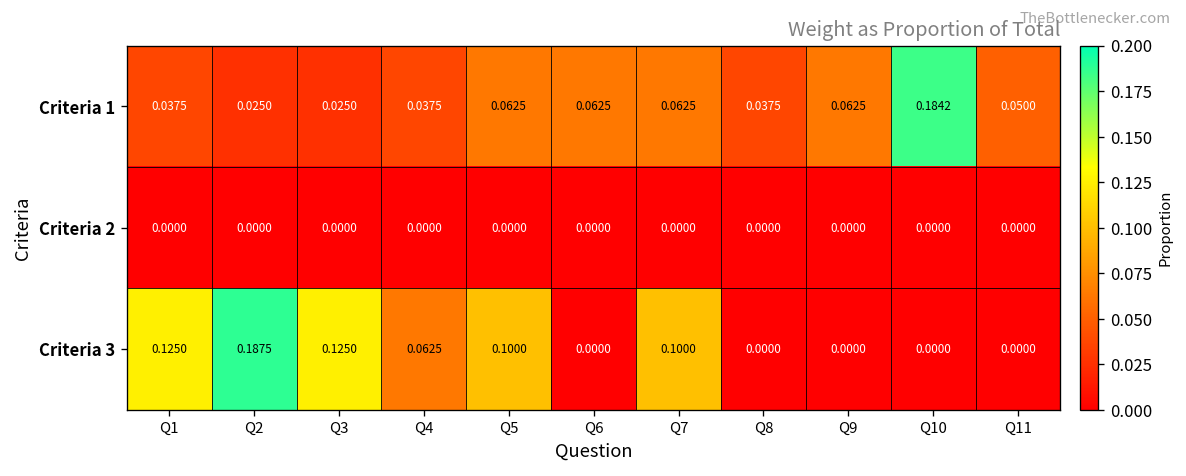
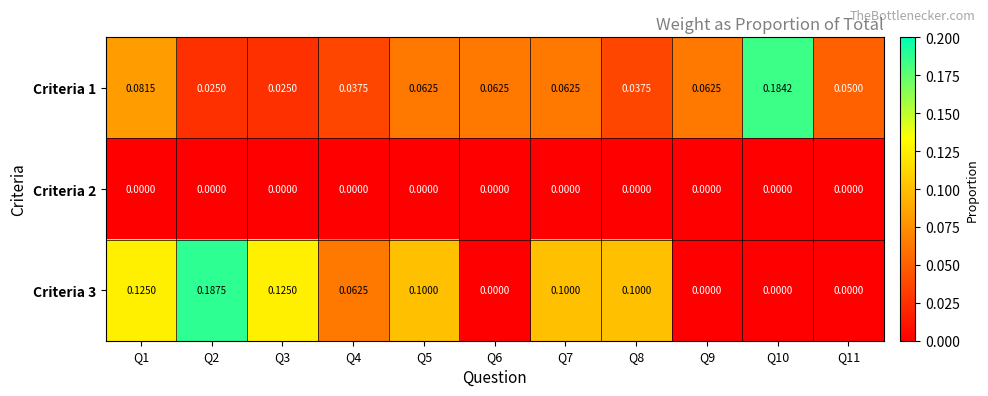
  {
    "Criteria 1": {
-     "Q1": 0.0375,
+     "Q1": 0.0815,
      "Q2": 0.0250,
      "Q3": 0.0250,
      "Q4": 0.0375,
      "Q5": 0.0625,
      "Q6": 0.0625,
      "Q7": 0.0625,
      "Q8": 0.0375,
      "Q9": 0.0625,
      "Q10": 0.1842,
      "Q11": 0.0500
    },
    "Criteria 2": {
      "Q1": 0.0000,
      "Q2": 0.0000,
      "Q3": 0.0000,
      "Q4": 0.0000,
      "Q5": 0.0000,
      "Q6": 0.0000,
      "Q7": 0.0000,
      "Q8": 0.0000,
      "Q9": 0.0000,
      "Q10": 0.0000,
      "Q11": 0.0000
    },
    "Criteria 3": {
      "Q1": 0.1250,
      "Q2": 0.1875,
      "Q3": 0.1250,
      "Q4": 0.0625,
      "Q5": 0.1000,
      "Q6": 0.0000,
      "Q7": 0.1000,
-     "Q8": 0.0000,
+     "Q8": 0.1000,
      "Q9": 0.0000,
      "Q10": 0.0000,
      "Q11": 0.0000
    }
  }
